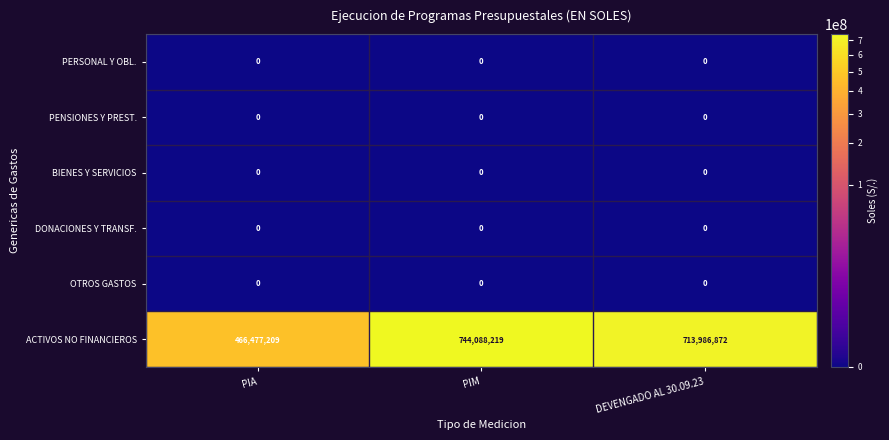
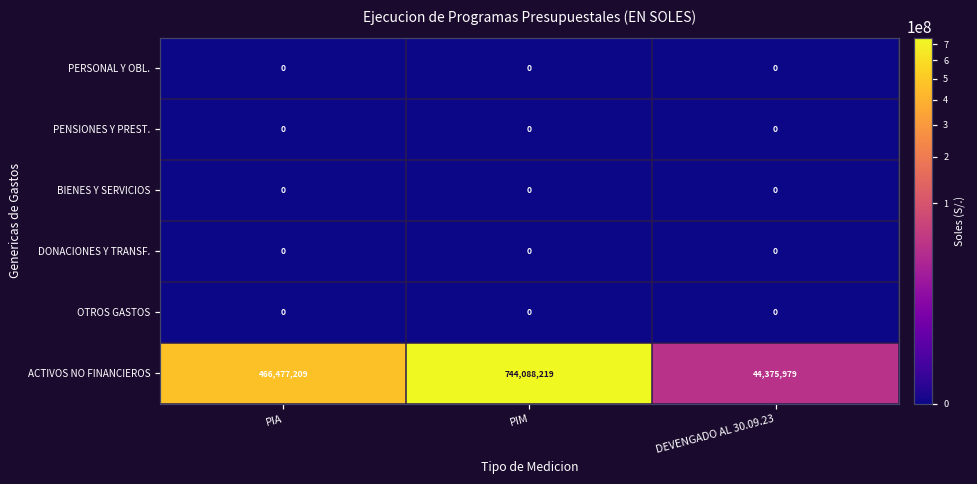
  {
    "PERSONAL Y OBL.": {
      "PIA": "0",
      "PIM": "0",
      "DEVENGADO AL 30.09.23": "0"
    },
    "PENSIONES Y PREST.": {
      "PIA": "0",
      "PIM": "0",
      "DEVENGADO AL 30.09.23": "0"
    },
    "BIENES Y SERVICIOS": {
      "PIA": "0",
      "PIM": "0",
      "DEVENGADO AL 30.09.23": "0"
    },
    "DONACIONES Y TRANSF.": {
      "PIA": "0",
      "PIM": "0",
      "DEVENGADO AL 30.09.23": "0"
    },
    "OTROS GASTOS": {
      "PIA": "0",
      "PIM": "0",
      "DEVENGADO AL 30.09.23": "0"
    },
    "ACTIVOS NO FINANCIEROS": {
      "PIA": "466,477,209",
      "PIM": "744,088,219",
-     "DEVENGADO AL 30.09.23": "713,986,872"
+     "DEVENGADO AL 30.09.23": "44,375,979"
    }
  }
